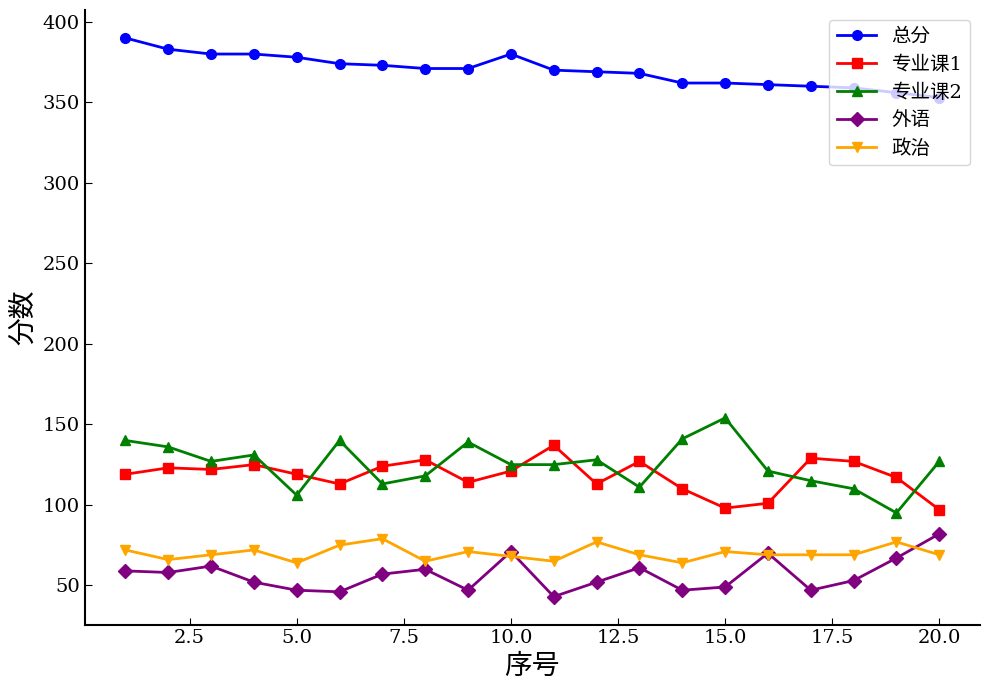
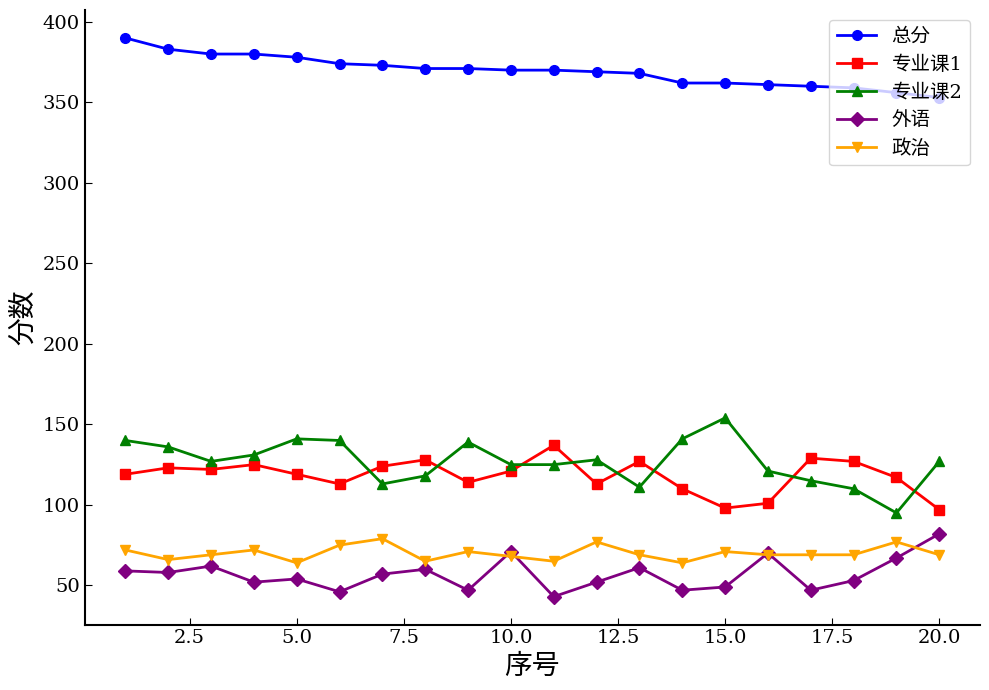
  {
    "总分": {
      "5.0": 378,
-     "10.0": 380,
+     "10.0": 370,
      "15.0": 362
    },
    "专业课1": {
      "5.0": 119,
      "10.0": 121,
      "15.0": 98,
      "20.0": 97
    },
    "专业课2": {
-     "5.0": 106,
+     "5.0": 141,
      "10.0": 125,
      "15.0": 154,
      "20.0": 127
    },
    "外语": {
-     "5.0": 47,
+     "5.0": 54,
      "10.0": 71,
      "15.0": 49,
      "20.0": 82
    },
    "政治": {
      "5.0": 64,
      "10.0": 68,
      "15.0": 71,
      "20.0": 69
    }
  }
